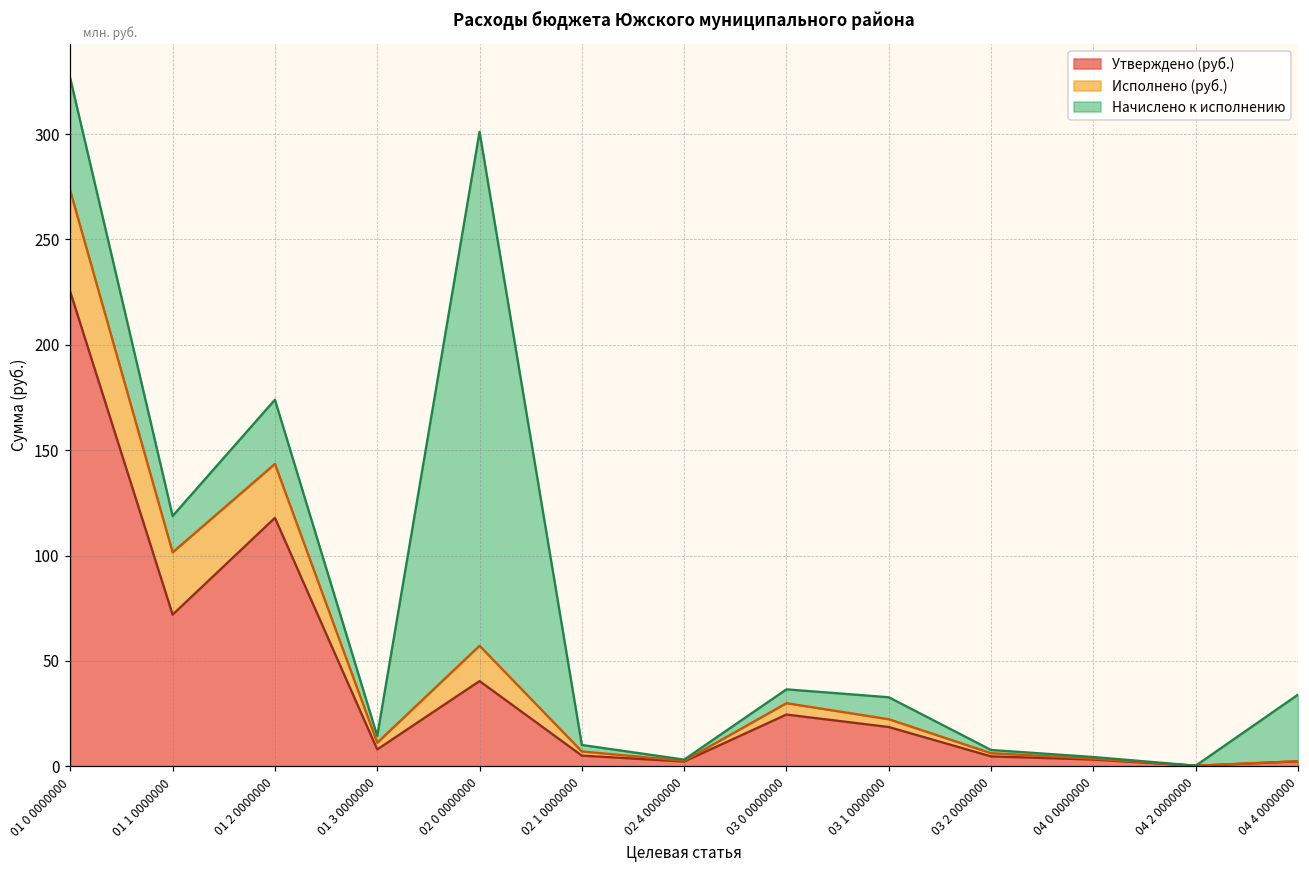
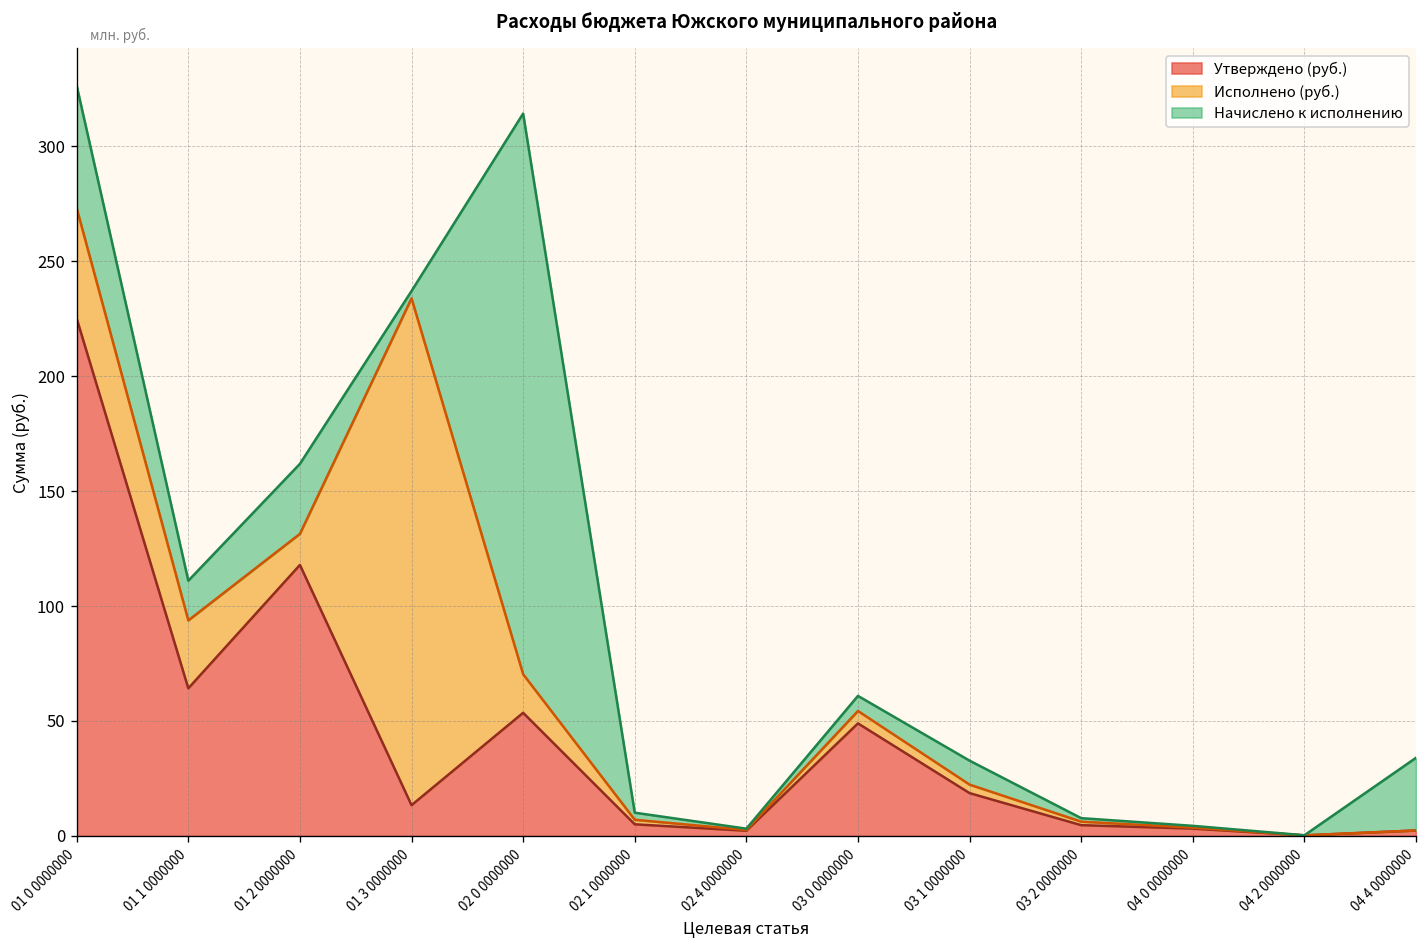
  {
    "Утверждено (руб.)": {
      "01 0 0000000": 225,
-     "01 1 0000000": 72,
+     "01 1 0000000": 64,
      "01 2 0000000": 118,
-     "01 3 0000000": 8,
-     "02 0 0000000": 40,
+     "01 3 0000000": 13,
+     "02 0 0000000": 54,
      "02 1 0000000": 5,
-     "03 0 0000000": 25,
+     "03 0 0000000": 49,
      "03 1 0000000": 19,
      "03 2 0000000": 5
    },
    "Исполнено (руб.)": {
      "01 0 0000000": 48,
      "01 1 0000000": 30,
-     "01 2 0000000": 26,
-     "01 3 0000000": 3,
+     "01 2 0000000": 14,
+     "01 3 0000000": 220,
      "02 0 0000000": 17,
      "02 1 0000000": 2,
      "03 0 0000000": 5,
      "03 1 0000000": 4,
      "03 2 0000000": 2
    },
    "Начислено к исполнению": {
      "01 0 0000000": 53,
      "01 1 0000000": 17,
      "01 2 0000000": 30,
      "01 3 0000000": 3,
      "02 0 0000000": 244,
      "02 1 0000000": 3,
      "03 0 0000000": 7,
      "03 1 0000000": 10,
      "03 2 0000000": 2,
      "04 4 0000000": 32
    }
  }
